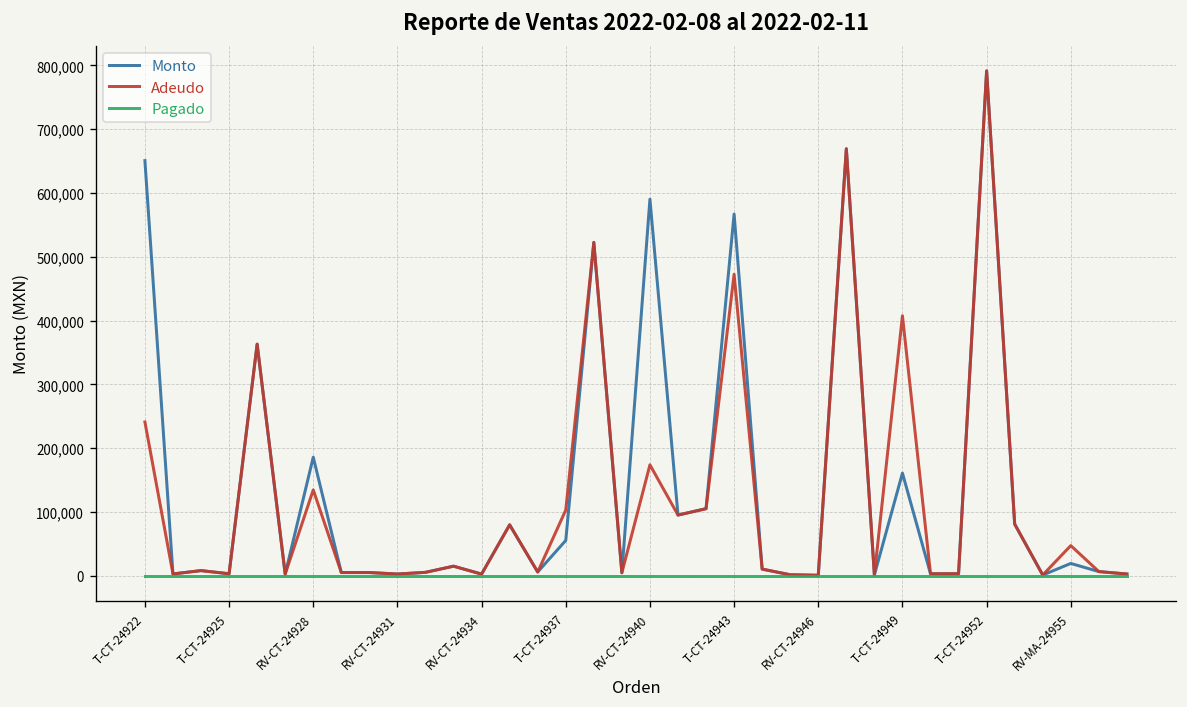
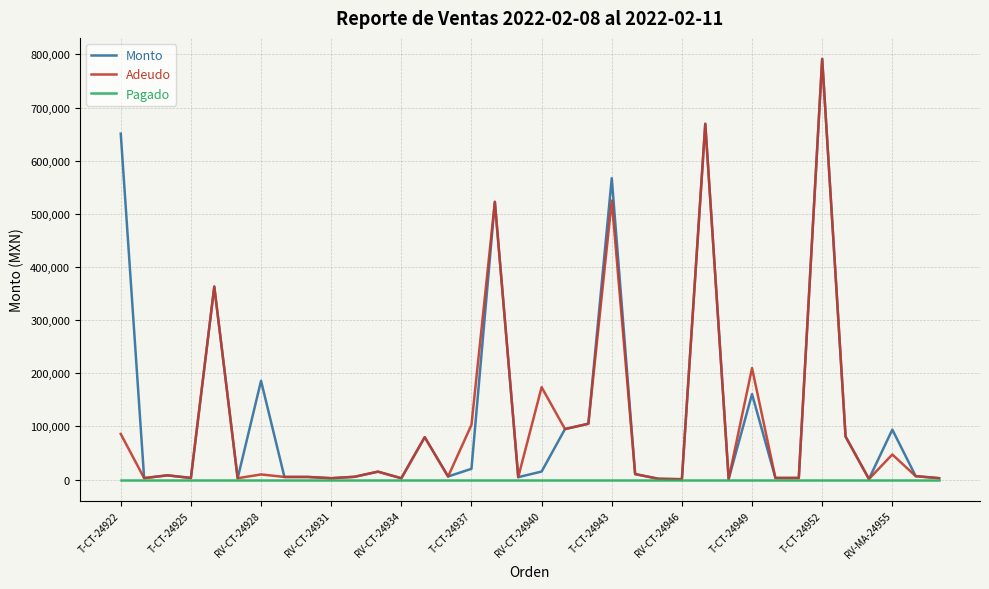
  {
    "Monto": {
      "T-CT-24922": "650,000",
      "RV-CT-24928": "190,000",
-     "T-CT-24937": "60,000",
-     "RV-CT-24940": "590,000",
+     "T-CT-24937": "20,000",
+     "RV-CT-24940": "20,000",
      "T-CT-24943": "570,000",
      "T-CT-24949": "160,000",
-     "RV-MA-24955": "20,000"
+     "RV-MA-24955": "90,000"
    },
    "Adeudo": {
-     "T-CT-24922": "240,000",
-     "RV-CT-24928": "130,000",
+     "T-CT-24922": "90,000",
+     "RV-CT-24928": "10,000",
      "T-CT-24937": "100,000",
      "RV-CT-24940": "170,000",
-     "T-CT-24943": "470,000",
-     "T-CT-24949": "410,000",
+     "T-CT-24943": "520,000",
+     "T-CT-24949": "210,000",
      "RV-MA-24955": "50,000"
    },
    "Pagado": {
      "T-CT-24922": "0",
      "RV-CT-24928": "0",
      "T-CT-24937": "0",
      "RV-CT-24940": "0",
      "T-CT-24943": "0",
      "T-CT-24949": "0",
      "T-CT-24952": "0",
      "RV-MA-24955": "0"
    }
  }
